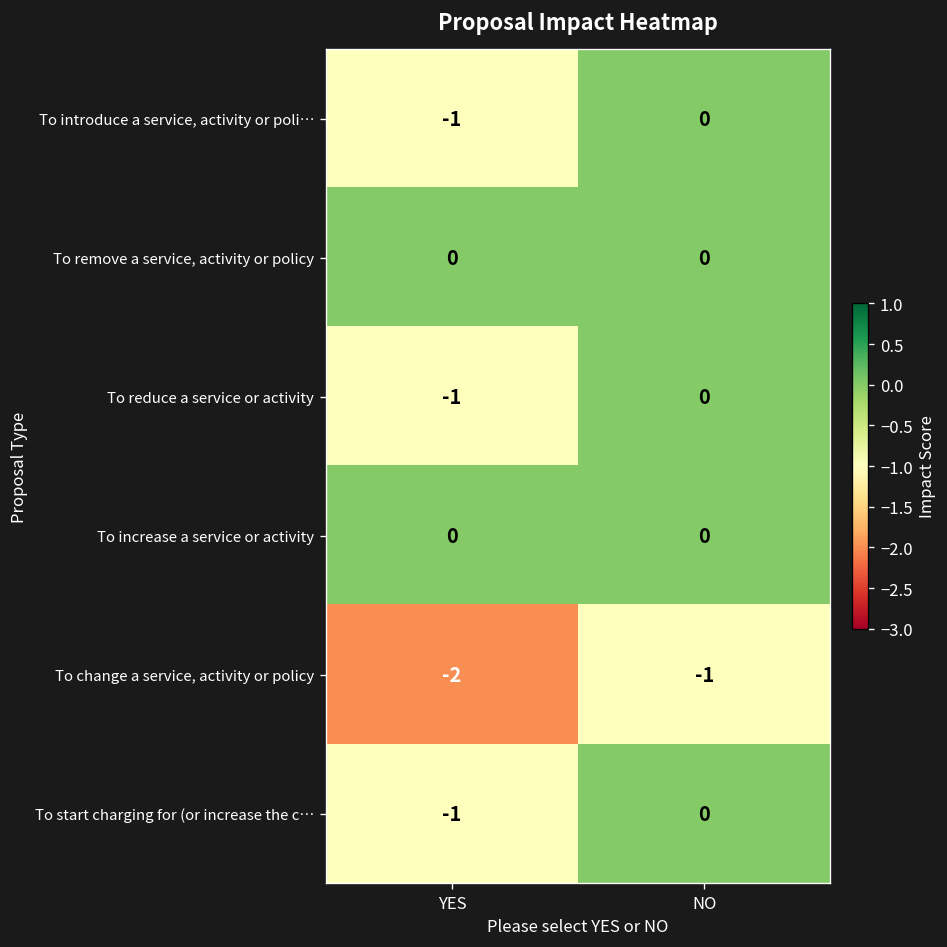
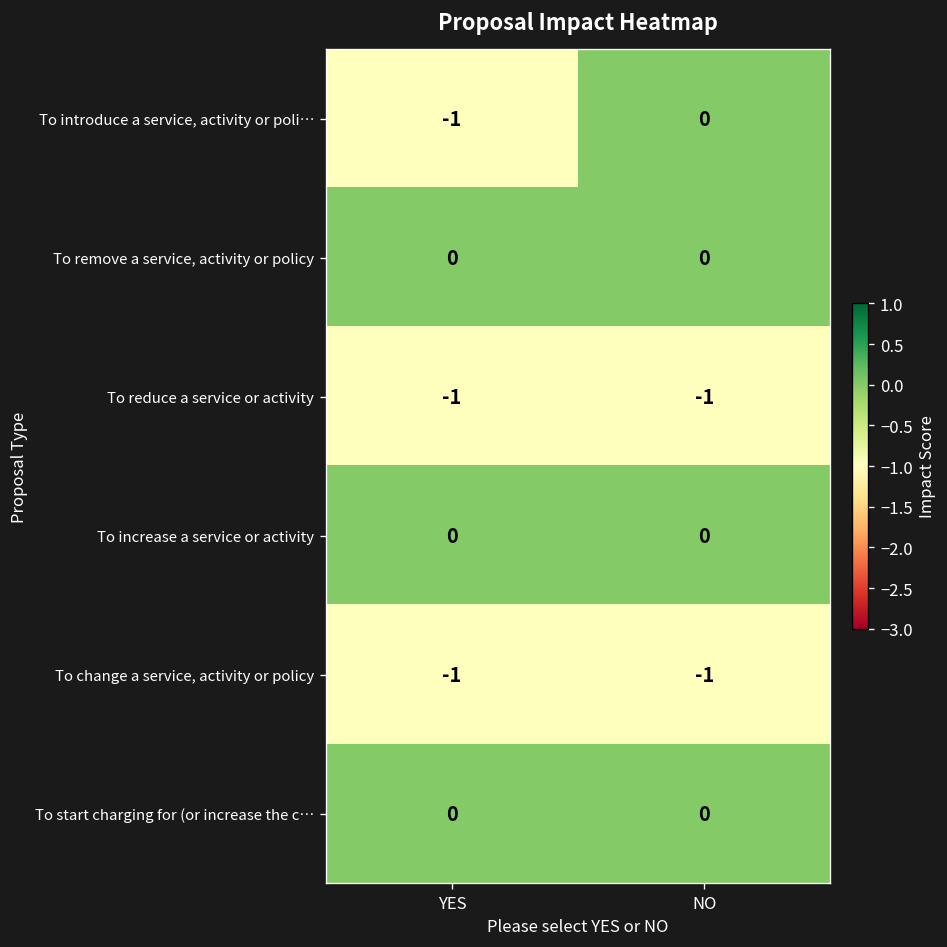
  {
    "To introduce a service, activity or poli…": {
      "YES": -1,
      "NO": 0
    },
    "To remove a service, activity or policy": {
      "YES": 0,
      "NO": 0
    },
    "To reduce a service or activity": {
      "YES": -1,
-     "NO": 0
+     "NO": -1
    },
    "To increase a service or activity": {
      "YES": 0,
      "NO": 0
    },
    "To change a service, activity or policy": {
-     "YES": -2,
+     "YES": -1,
      "NO": -1
    },
    "To start charging for (or increase the c…": {
-     "YES": -1,
+     "YES": 0,
      "NO": 0
    }
  }
